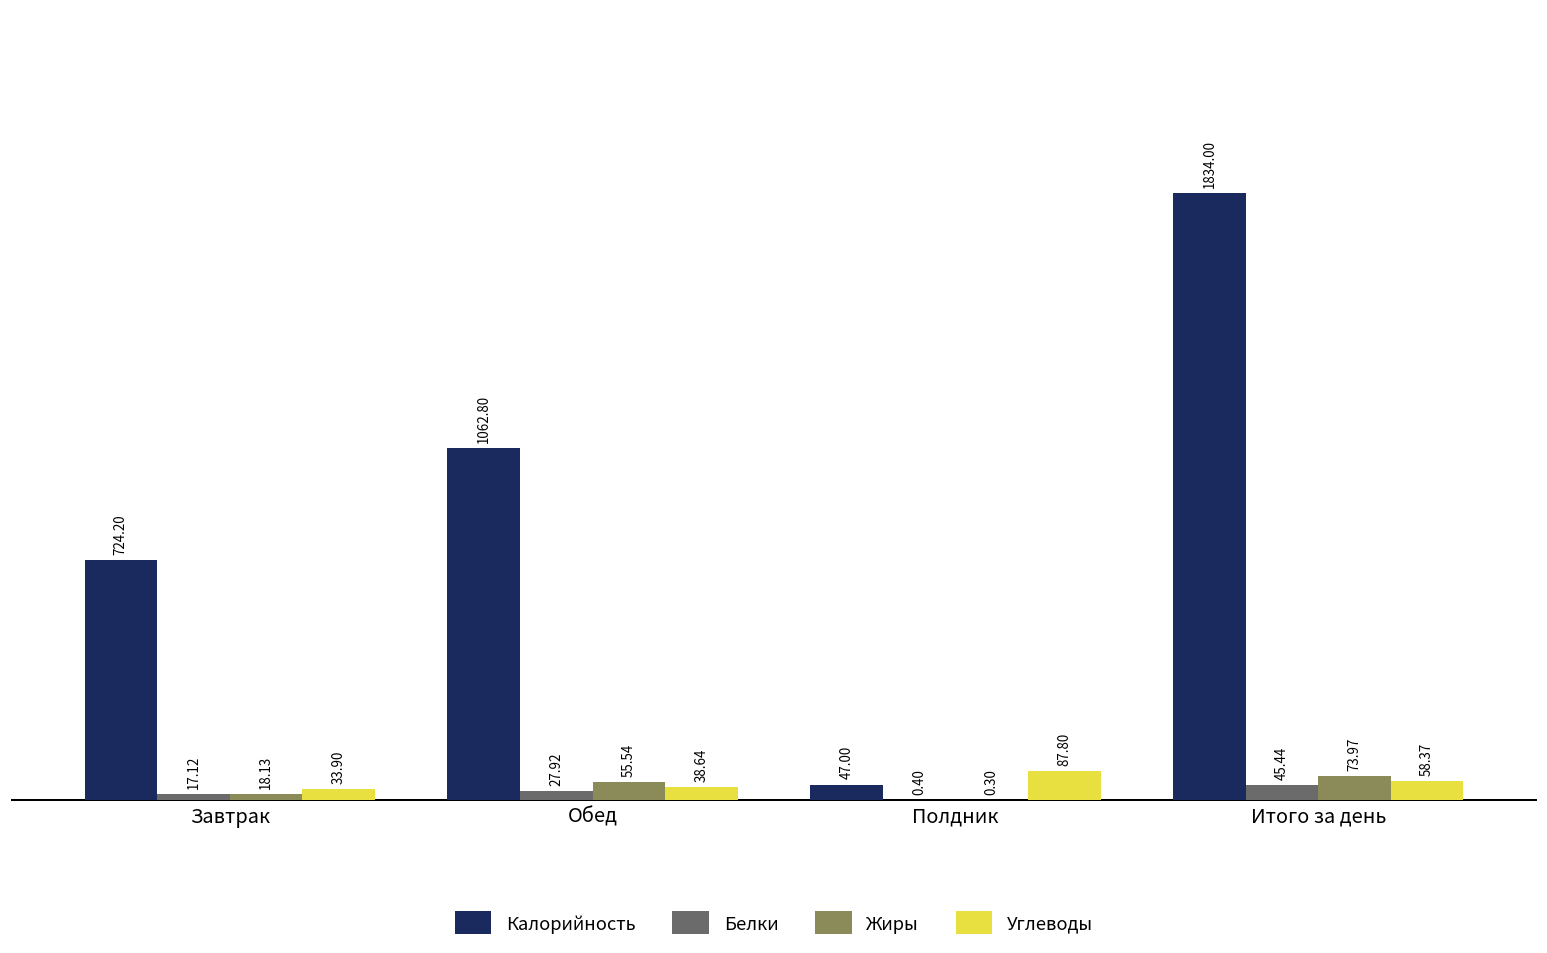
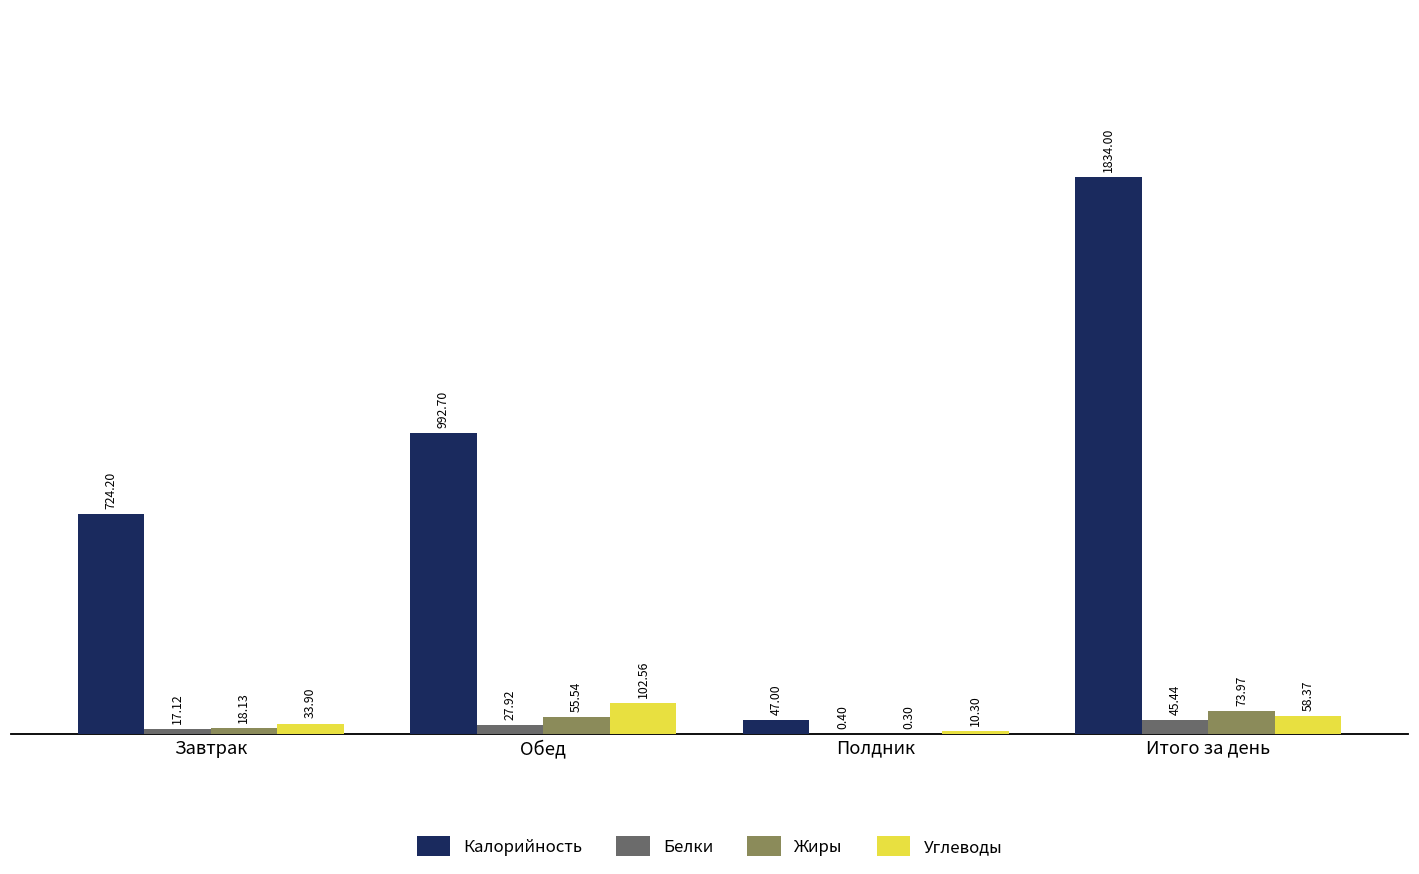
  {
    "Калорийность": {
      "Завтрак": 724.20,
-     "Обед": 1062.80,
+     "Обед": 992.70,
      "Полдник": 47.00,
      "Итого за день": 1834.00
    },
    "Углеводы": {
      "Завтрак": 33.90,
-     "Обед": 38.64,
-     "Полдник": 87.80,
+     "Обед": 102.56,
+     "Полдник": 10.30,
      "Итого за день": 58.37
    }
  }
